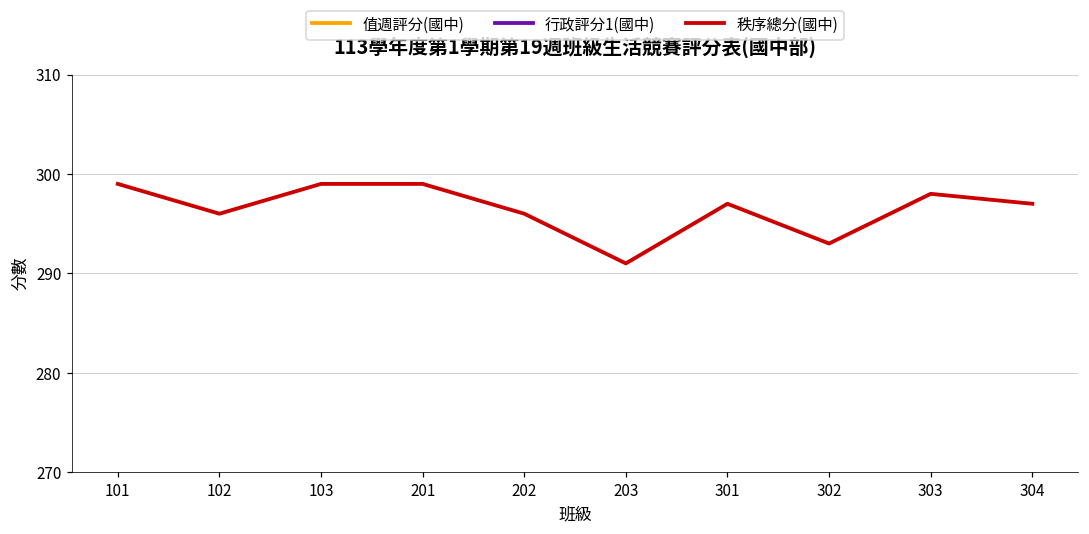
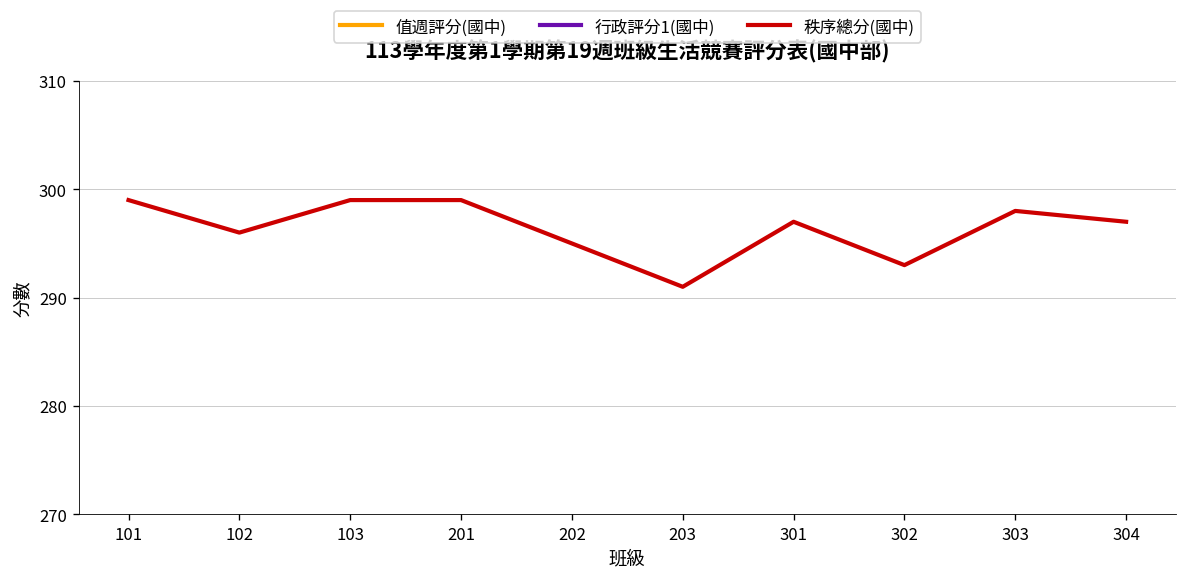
  {
    "秩序總分(國中)": {
      "101": 299,
      "102": 296,
      "103": 299,
      "201": 299,
-     "202": 296,
+     "202": 295,
      "203": 291,
      "301": 297,
      "302": 293,
      "303": 298,
      "304": 297
    }
  }
